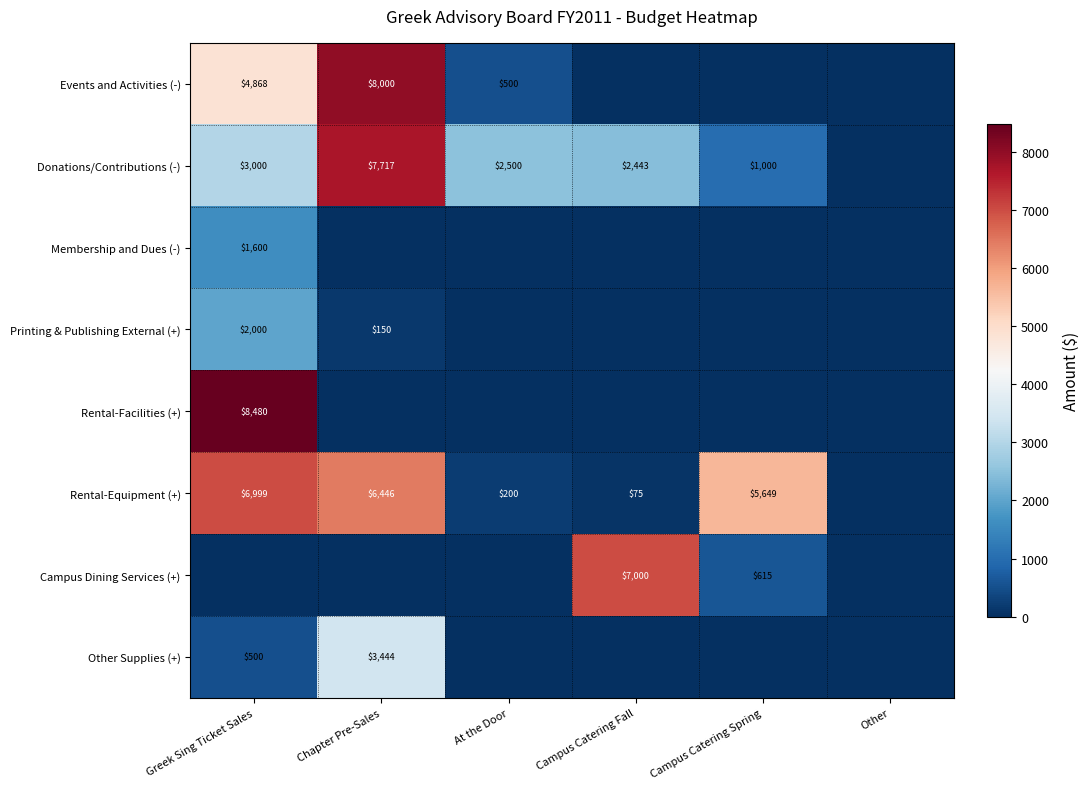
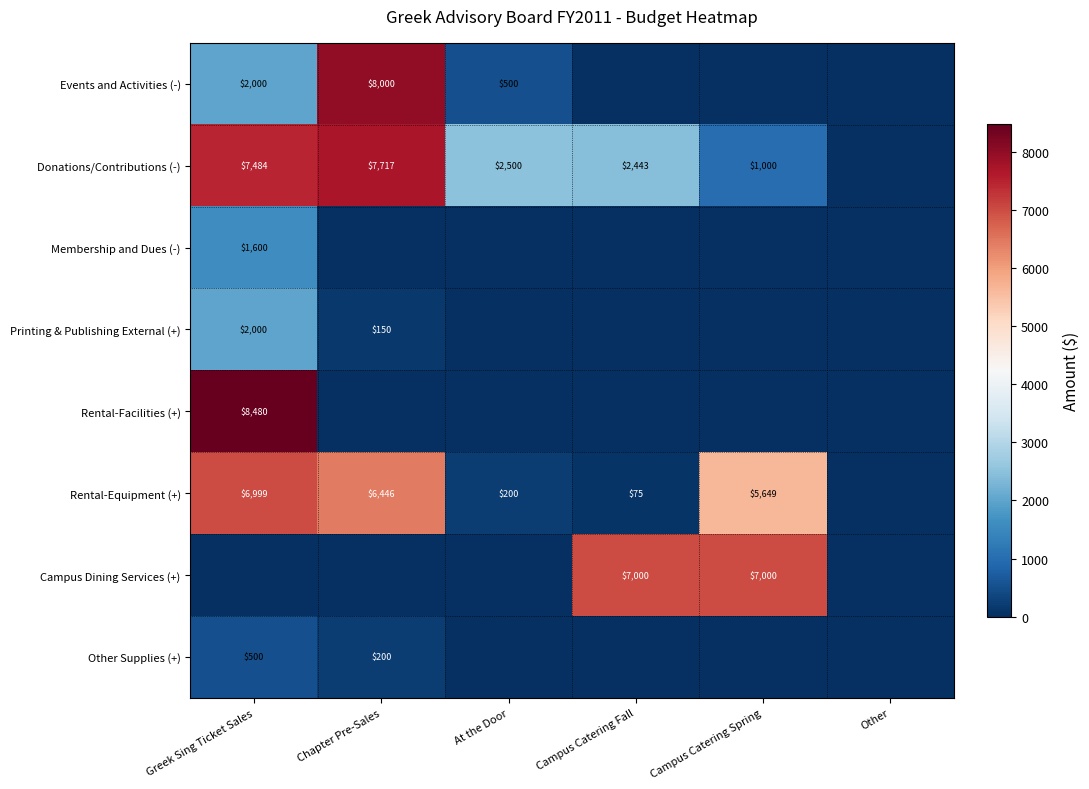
  {
    "Events and Activities (-)": {
-     "Greek Sing Ticket Sales": "$4,868",
+     "Greek Sing Ticket Sales": "$2,000",
      "Chapter Pre-Sales": "$8,000",
      "At the Door": "$500"
    },
    "Donations/Contributions (-)": {
-     "Greek Sing Ticket Sales": "$3,000",
+     "Greek Sing Ticket Sales": "$7,484",
      "Chapter Pre-Sales": "$7,717",
      "At the Door": "$2,500",
      "Campus Catering Fall": "$2,443",
      "Campus Catering Spring": "$1,000"
    },
    "Membership and Dues (-)": {
      "Greek Sing Ticket Sales": "$1,600"
    },
    "Printing & Publishing External (+)": {
      "Greek Sing Ticket Sales": "$2,000",
      "Chapter Pre-Sales": "$150"
    },
    "Rental-Facilities (+)": {
      "Greek Sing Ticket Sales": "$8,480"
    },
    "Rental-Equipment (+)": {
      "Greek Sing Ticket Sales": "$6,999",
      "Chapter Pre-Sales": "$6,446",
      "At the Door": "$200",
      "Campus Catering Fall": "$75",
      "Campus Catering Spring": "$5,649"
    },
    "Campus Dining Services (+)": {
      "Campus Catering Fall": "$7,000",
-     "Campus Catering Spring": "$615"
+     "Campus Catering Spring": "$7,000"
    },
    "Other Supplies (+)": {
      "Greek Sing Ticket Sales": "$500",
-     "Chapter Pre-Sales": "$3,444"
+     "Chapter Pre-Sales": "$200"
    }
  }
